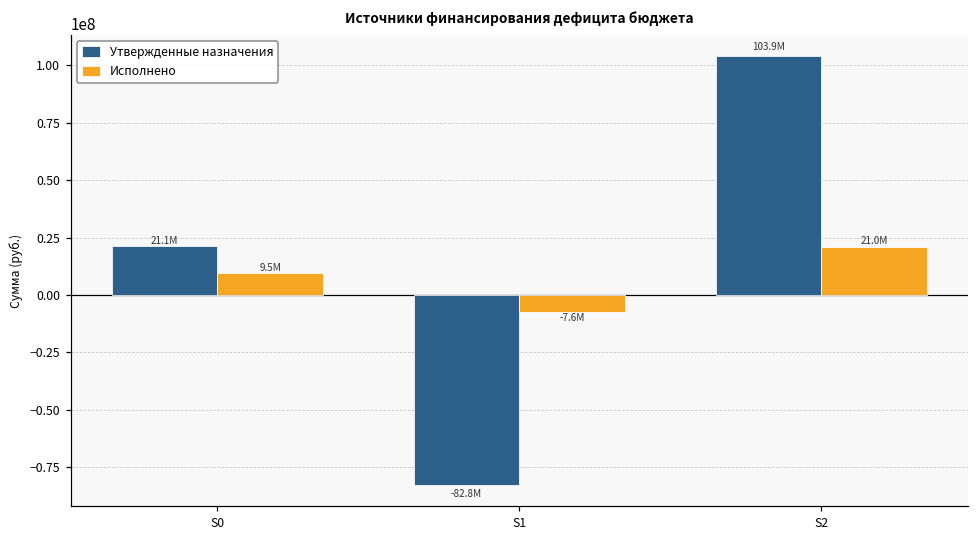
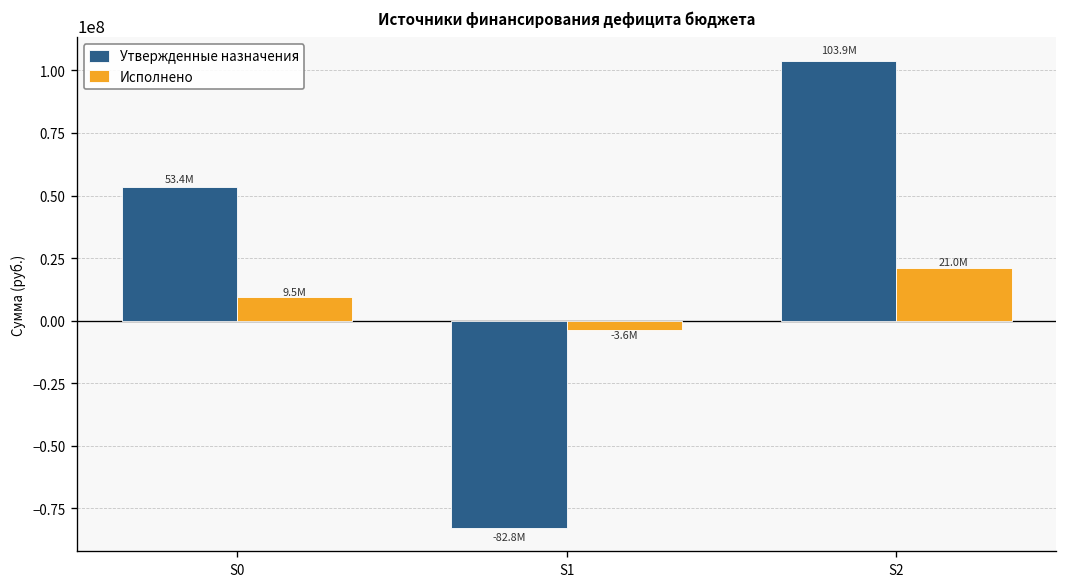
  {
    "Утвержденные назначения": {
-     "S0": "21.1M",
+     "S0": "53.4M",
      "S1": "-82.8M",
      "S2": "103.9M"
    },
    "Исполнено": {
      "S0": "9.5M",
-     "S1": "-7.6M",
+     "S1": "-3.6M",
      "S2": "21.0M"
    }
  }
